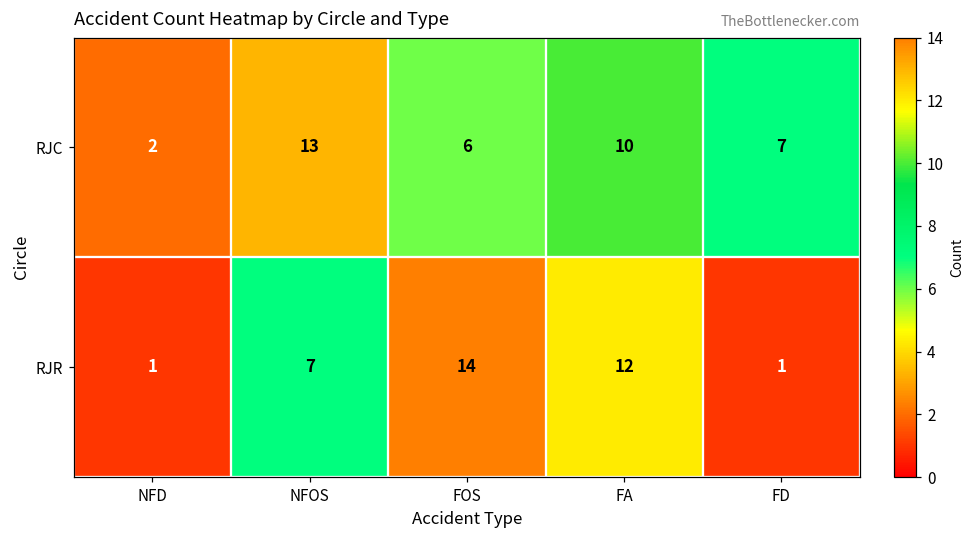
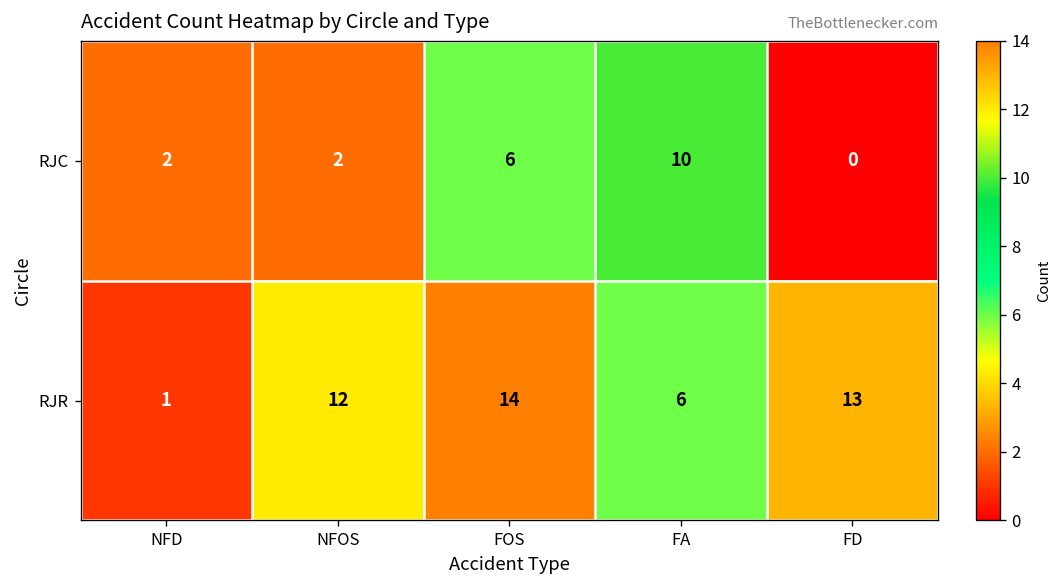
  {
    "RJC": {
      "NFD": 2,
-     "NFOS": 13,
+     "NFOS": 2,
      "FOS": 6,
      "FA": 10,
-     "FD": 7
+     "FD": 0
    },
    "RJR": {
      "NFD": 1,
-     "NFOS": 7,
+     "NFOS": 12,
      "FOS": 14,
-     "FA": 12,
-     "FD": 1
+     "FA": 6,
+     "FD": 13
    }
  }
